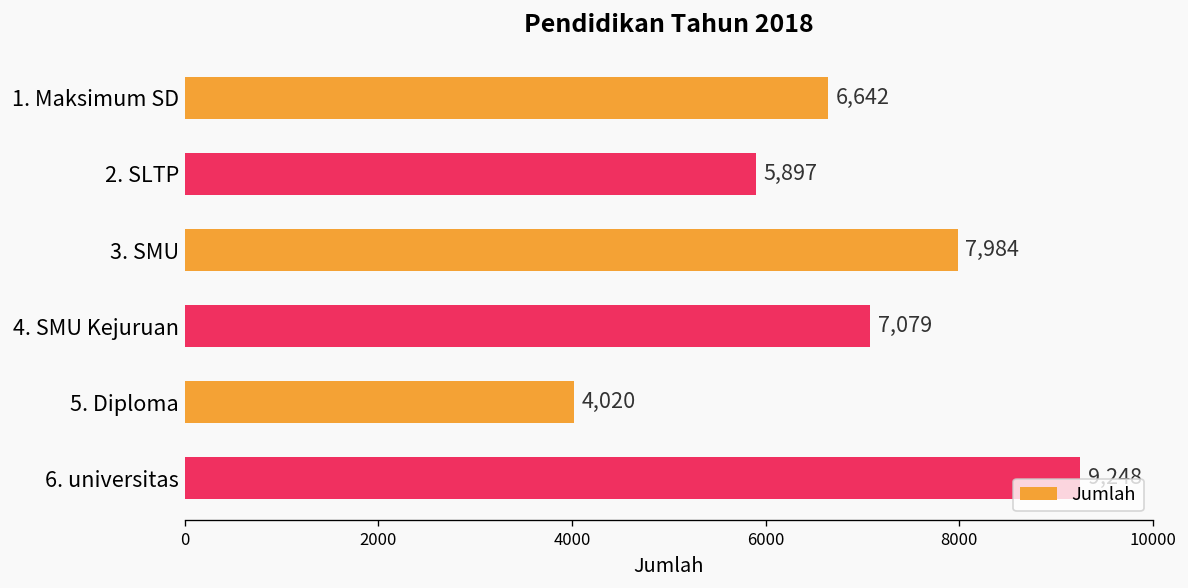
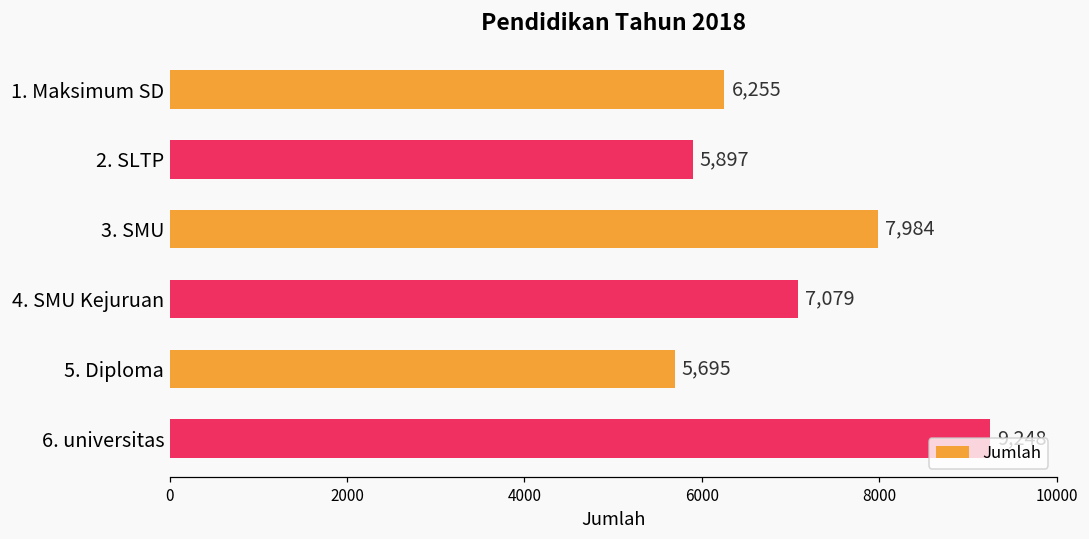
  {
-   "1. Maksimum SD": "6,642",
+   "1. Maksimum SD": "6,255",
    "2. SLTP": "5,897",
    "3. SMU": "7,984",
    "4. SMU Kejuruan": "7,079",
-   "5. Diploma": "4,020"
+   "5. Diploma": "5,695"
  }
